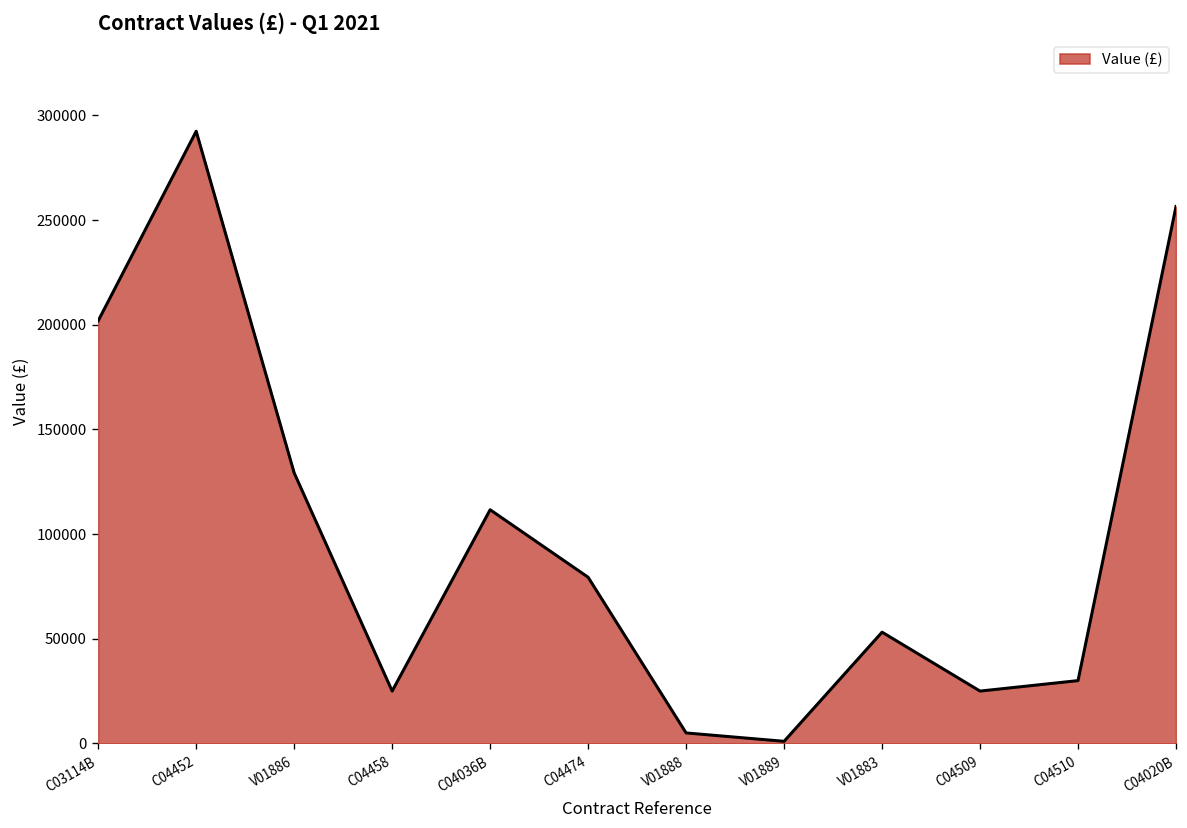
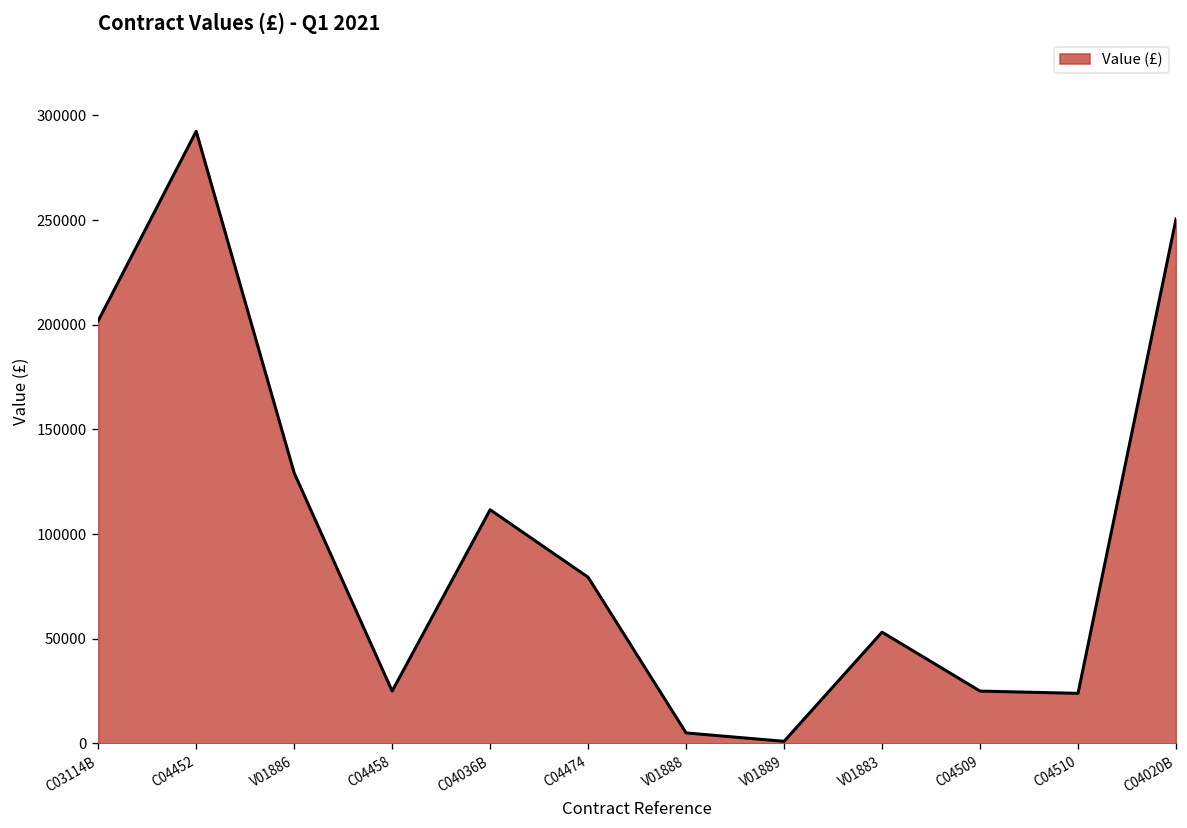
  {
    "C03114B": 202000,
    "C04452": 292000,
    "V01886": 129000,
    "C04458": 25000,
    "C04036B": 112000,
    "C04474": 79000,
    "V01888": 5000,
    "V01889": 1000,
    "V01883": 53000,
    "C04509": 25000,
-   "C04510": 30000,
-   "C04020B": 256000
+   "C04510": 24000,
+   "C04020B": 250000
  }
